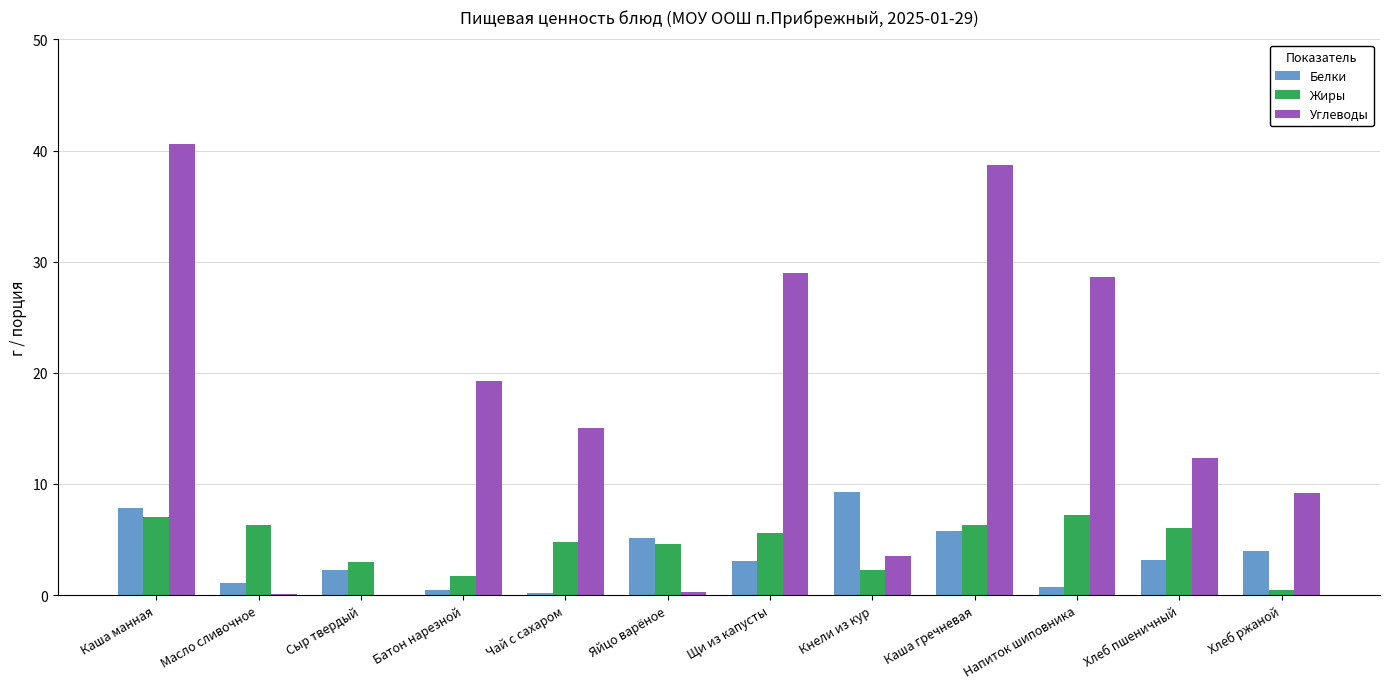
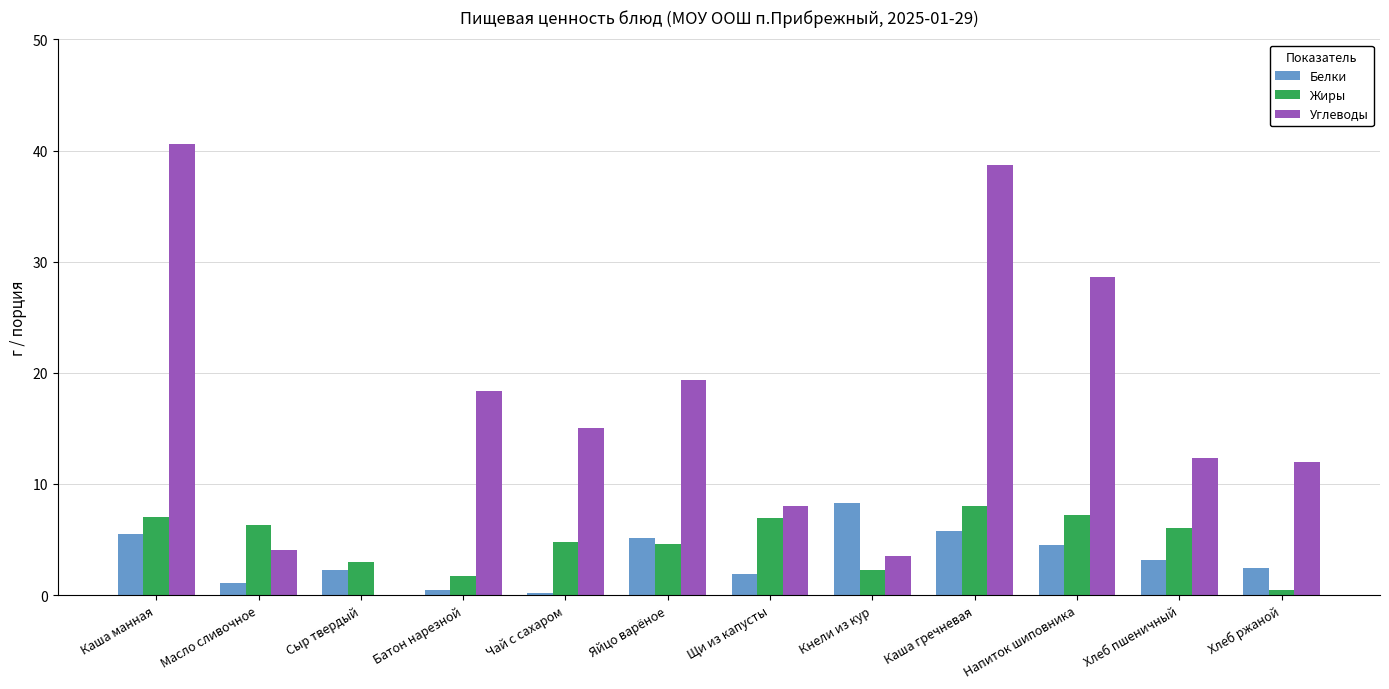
  {
    "Белки": {
-     "Каша манная": 7.8,
+     "Каша манная": 5.5,
      "Масло сливочное": 1.1,
      "Сыр твердый": 2.3,
      "Батон нарезной": 0.5,
      "Яйцо варёное": 5.1,
-     "Щи из капусты": 3.1,
-     "Кнели из кур": 9.3,
+     "Щи из капусты": 1.9,
+     "Кнели из кур": 8.3,
      "Каша гречневая": 5.8,
-     "Напиток шиповника": 0.7,
+     "Напиток шиповника": 4.5,
      "Хлеб пшеничный": 3.2,
-     "Хлеб ржаной": 4.0
+     "Хлеб ржаной": 2.4
    },
    "Жиры": {
      "Каша манная": 7.0,
      "Масло сливочное": 6.3,
      "Сыр твердый": 3.0,
      "Батон нарезной": 1.7,
      "Чай с сахаром": 4.8,
      "Яйцо варёное": 4.6,
-     "Щи из капусты": 5.6,
+     "Щи из капусты": 6.9,
      "Кнели из кур": 2.2,
-     "Каша гречневая": 6.3,
+     "Каша гречневая": 8.0,
      "Напиток шиповника": 7.2,
      "Хлеб пшеничный": 6.0,
      "Хлеб ржаной": 0.5
    },
    "Углеводы": {
      "Каша манная": 40.6,
-     "Масло сливочное": 0.1,
+     "Масло сливочное": 4.1,
      "Сыр твердый": 0.0,
-     "Батон нарезной": 19.3,
+     "Батон нарезной": 18.4,
      "Чай с сахаром": 15.0,
-     "Яйцо варёное": 0.3,
-     "Щи из капусты": 29,
+     "Яйцо варёное": 19.4,
+     "Щи из капусты": 8,
      "Кнели из кур": 3.6,
      "Каша гречневая": 38.7,
      "Напиток шиповника": 28.6,
      "Хлеб пшеничный": 12.3,
-     "Хлеб ржаной": 9.2
+     "Хлеб ржаной": 12.0
    }
  }
